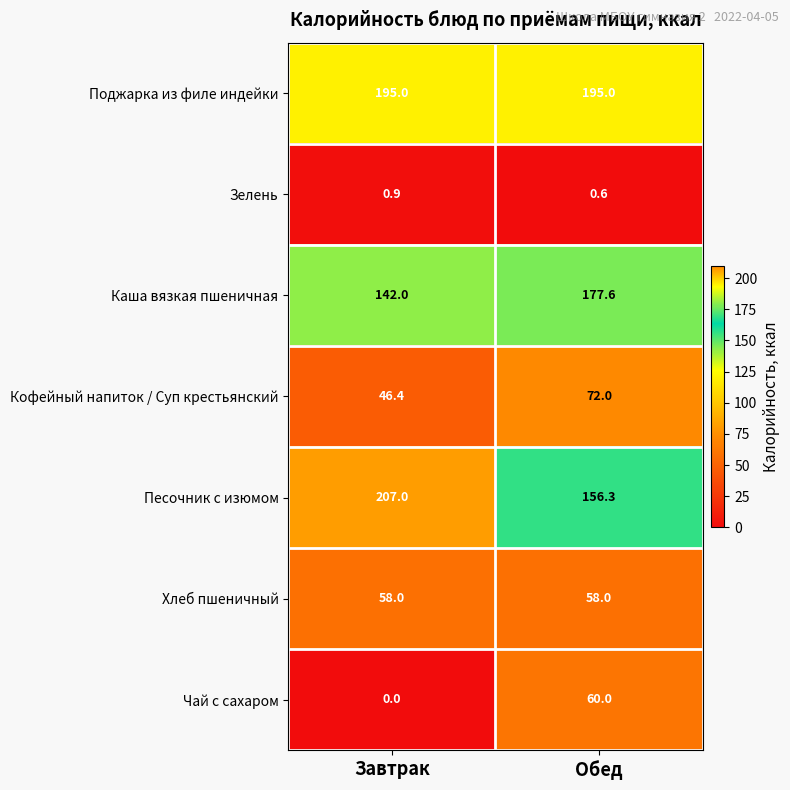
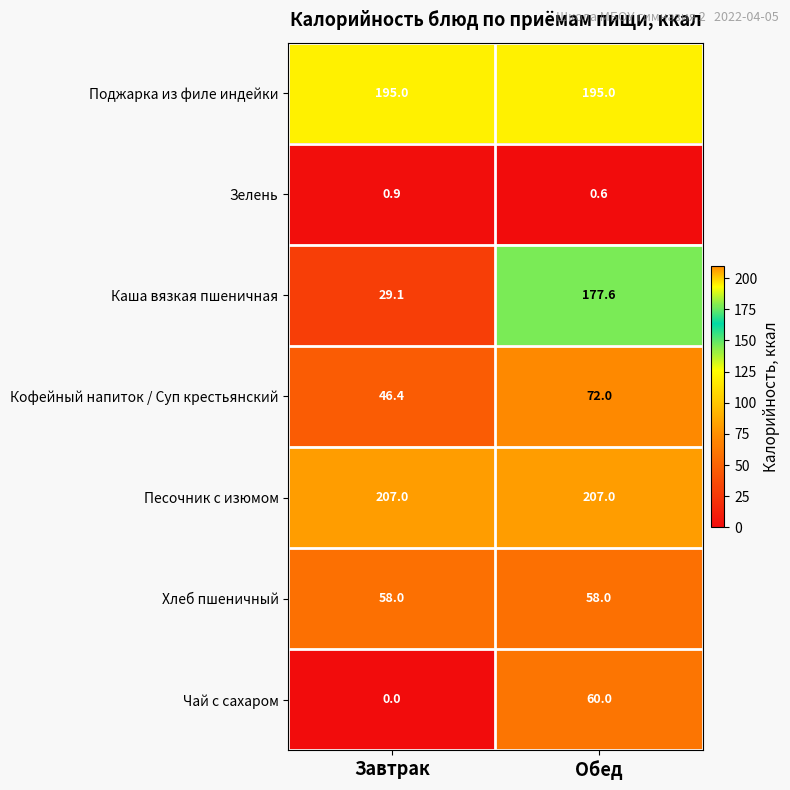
  {
    "Поджарка из филе индейки": {
      "Завтрак": 195.0,
      "Обед": 195.0
    },
    "Зелень": {
      "Завтрак": 0.9,
      "Обед": 0.6
    },
    "Каша вязкая пшеничная": {
-     "Завтрак": 142.0,
+     "Завтрак": 29.1,
      "Обед": 177.6
    },
    "Кофейный напиток / Суп крестьянский": {
      "Завтрак": 46.4,
      "Обед": 72.0
    },
    "Песочник с изюмом": {
      "Завтрак": 207.0,
-     "Обед": 156.3
+     "Обед": 207.0
    },
    "Хлеб пшеничный": {
      "Завтрак": 58.0,
      "Обед": 58.0
    },
    "Чай с сахаром": {
      "Завтрак": 0.0,
      "Обед": 60.0
    }
  }
